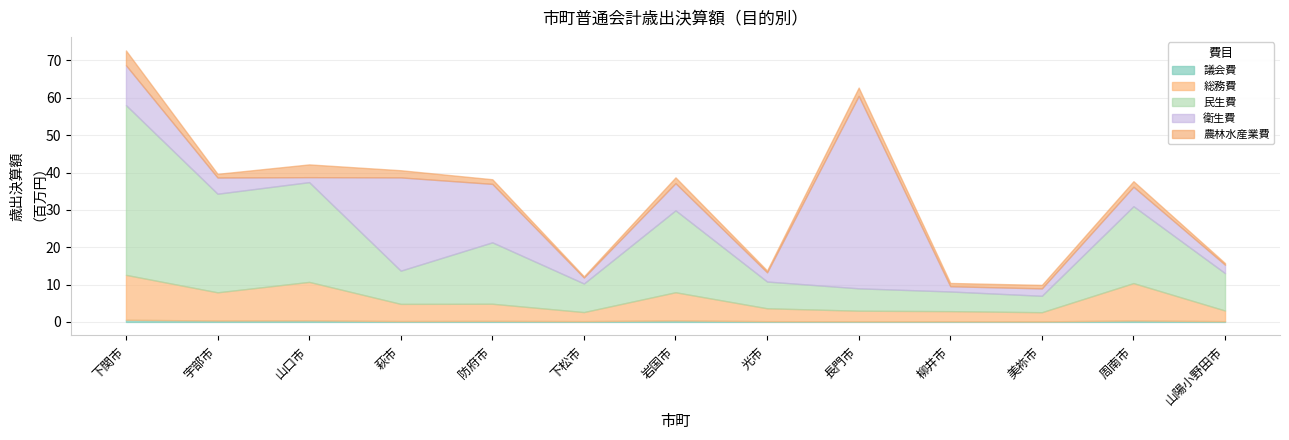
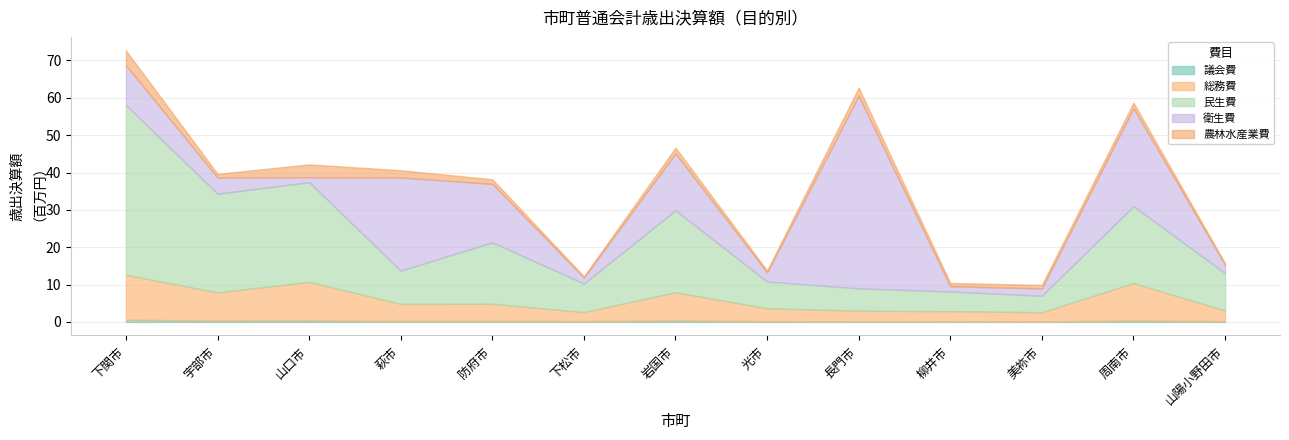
  {
    "衛生費": {
      "下関市": 11,
      "宇部市": 4,
      "山口市": 1,
      "萩市": 25,
      "防府市": 16,
-     "岩国市": 7,
+     "岩国市": 15,
      "長門市": 52,
      "柳井市": 1,
      "美祢市": 2,
-     "周南市": 5
+     "周南市": 26
    }
  }
